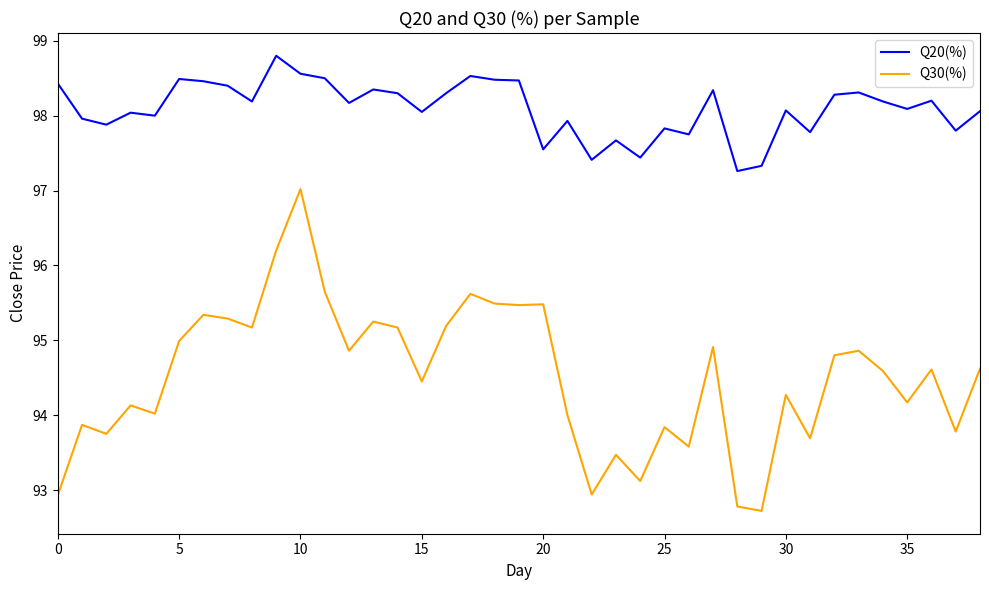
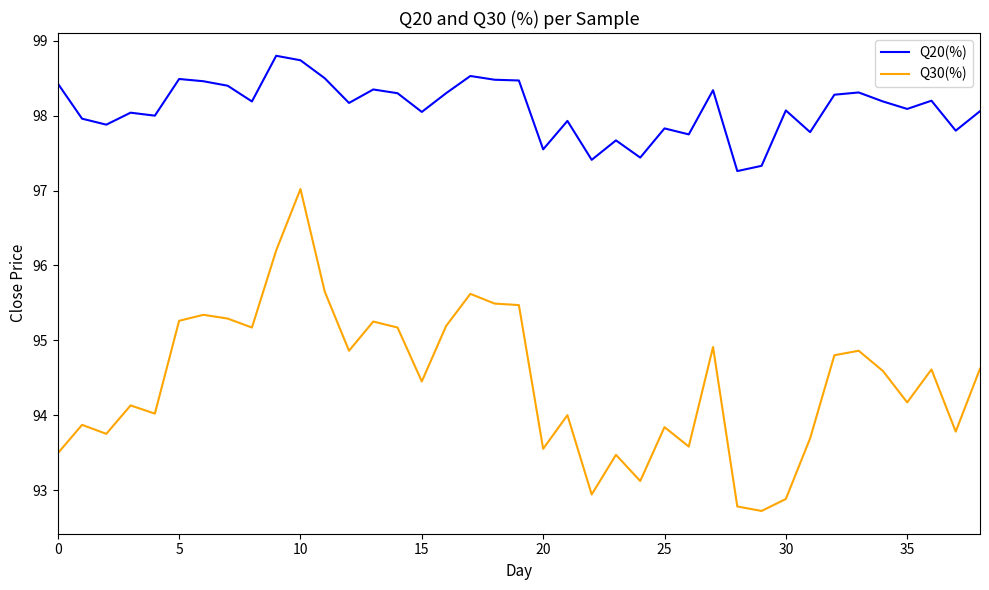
  {
    "Q20(%)": {
      "0": 98.4,
      "5": 98.5,
-     "10": 98.6,
+     "10": 98.7,
      "20": 97.6,
      "25": 97.8,
      "30": 98.1,
      "35": 98.1
    },
    "Q30(%)": {
-     "0": 92.9,
-     "5": 95.0,
+     "0": 93.5,
+     "5": 95.3,
      "10": 97.0,
-     "20": 95.5,
+     "20": 93.6,
      "25": 93.8,
-     "30": 94.3,
+     "30": 92.9,
      "35": 94.2
    }
  }
